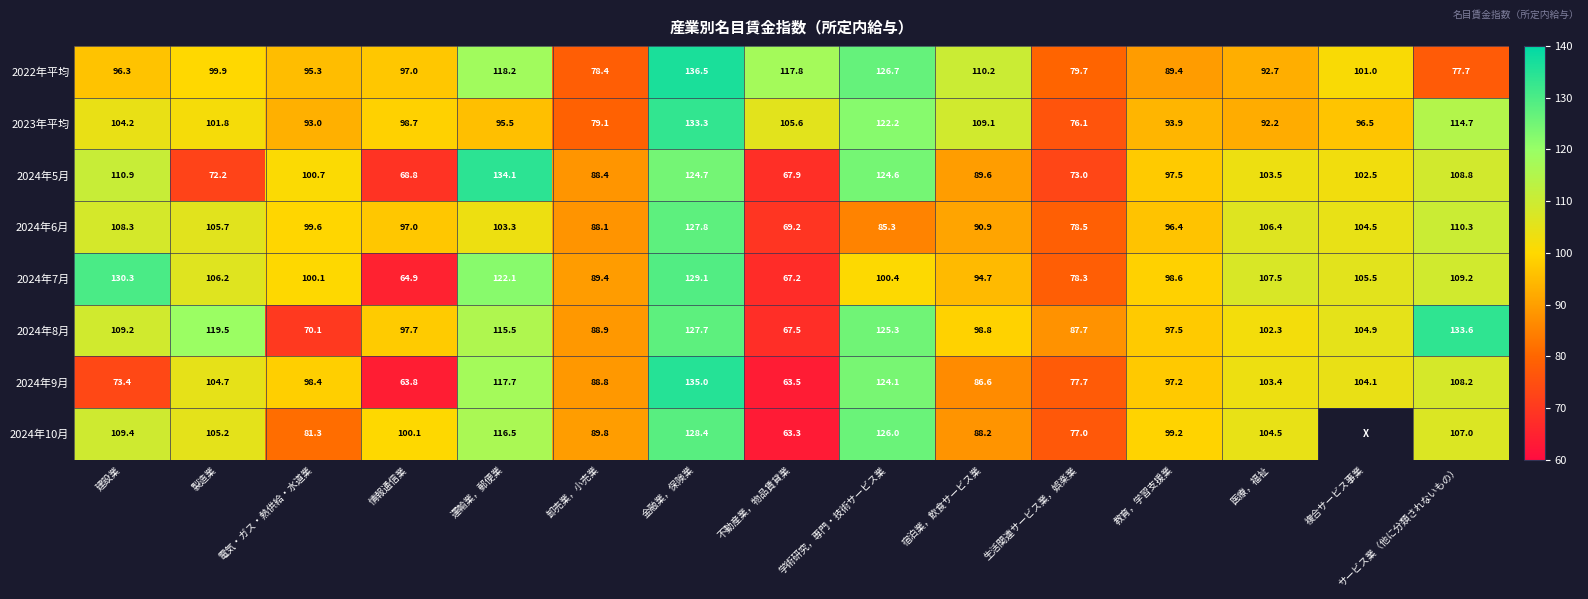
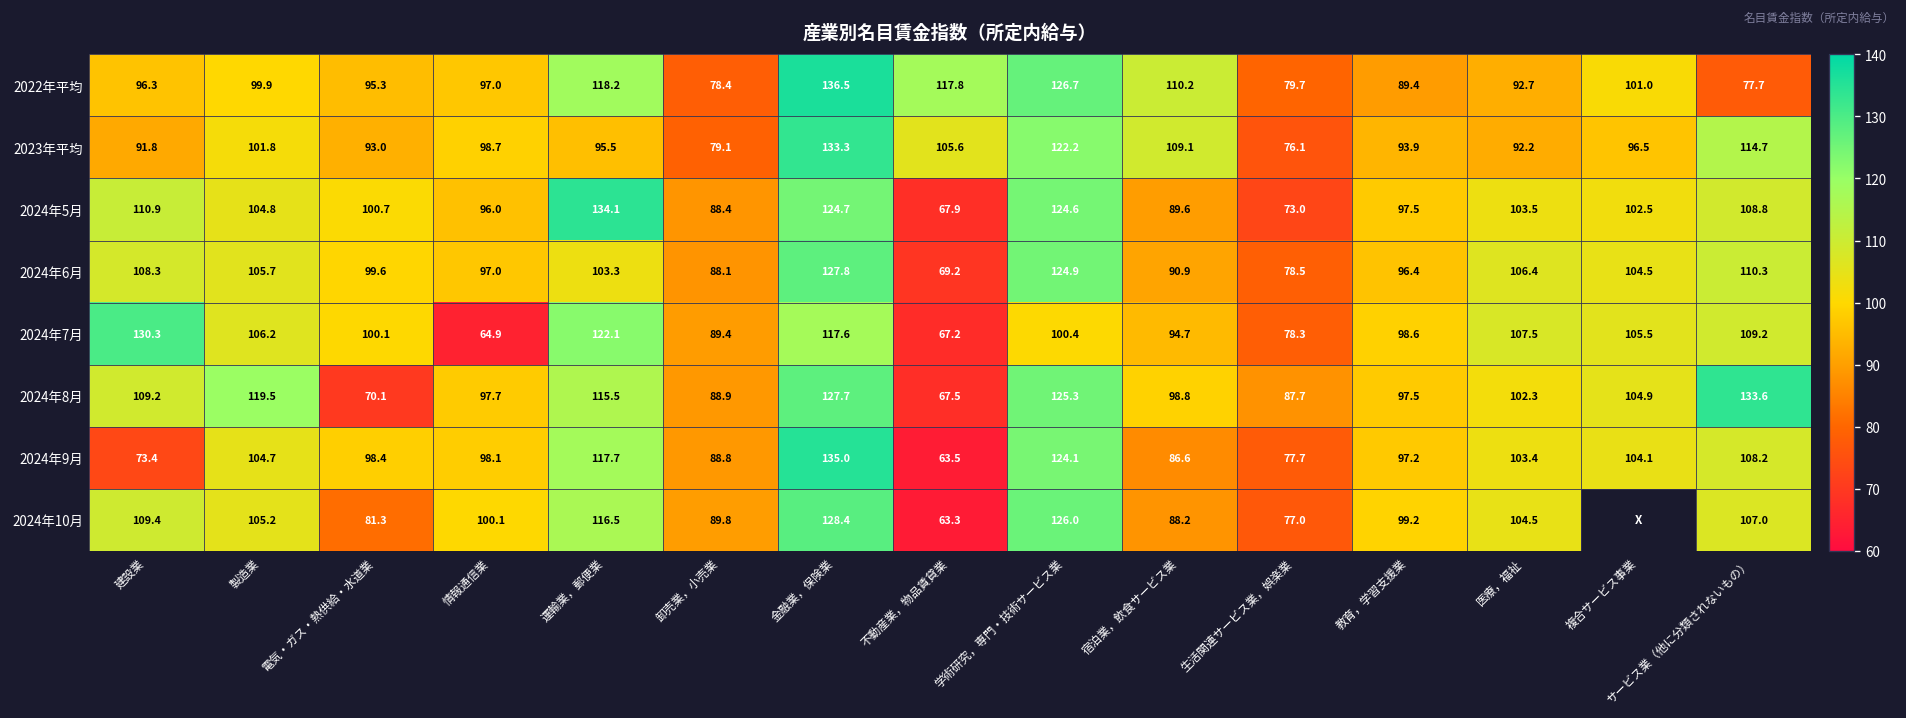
  {
    "2022年平均": {
      "建設業": 96.3,
      "製造業": 99.9,
      "電気・ガス・熱供給・水道業": 95.3,
      "情報通信業": 97.0,
      "運輸業，郵便業": 118.2,
      "卸売業，小売業": 78.4,
      "金融業，保険業": 136.5,
      "不動産業，物品賃貸業": 117.8,
      "学術研究，専門・技術サービス業": 126.7,
      "宿泊業，飲食サービス業": 110.2,
      "生活関連サービス業，娯楽業": 79.7,
      "教育，学習支援業": 89.4,
      "医療，福祉": 92.7,
      "複合サービス事業": 101.0,
      "サービス業（他に分類されないもの）": 77.7
    },
    "2023年平均": {
-     "建設業": 104.2,
+     "建設業": 91.8,
      "製造業": 101.8,
      "電気・ガス・熱供給・水道業": 93.0,
      "情報通信業": 98.7,
      "運輸業，郵便業": 95.5,
      "卸売業，小売業": 79.1,
      "金融業，保険業": 133.3,
      "不動産業，物品賃貸業": 105.6,
      "学術研究，専門・技術サービス業": 122.2,
      "宿泊業，飲食サービス業": 109.1,
      "生活関連サービス業，娯楽業": 76.1,
      "教育，学習支援業": 93.9,
      "医療，福祉": 92.2,
      "複合サービス事業": 96.5,
      "サービス業（他に分類されないもの）": 114.7
    },
    "2024年5月": {
      "建設業": 110.9,
-     "製造業": 72.2,
+     "製造業": 104.8,
      "電気・ガス・熱供給・水道業": 100.7,
-     "情報通信業": 68.8,
+     "情報通信業": 96.0,
      "運輸業，郵便業": 134.1,
      "卸売業，小売業": 88.4,
      "金融業，保険業": 124.7,
      "不動産業，物品賃貸業": 67.9,
      "学術研究，専門・技術サービス業": 124.6,
      "宿泊業，飲食サービス業": 89.6,
      "生活関連サービス業，娯楽業": 73.0,
      "教育，学習支援業": 97.5,
      "医療，福祉": 103.5,
      "複合サービス事業": 102.5,
      "サービス業（他に分類されないもの）": 108.8
    },
    "2024年6月": {
      "建設業": 108.3,
      "製造業": 105.7,
      "電気・ガス・熱供給・水道業": 99.6,
      "情報通信業": 97.0,
      "運輸業，郵便業": 103.3,
      "卸売業，小売業": 88.1,
      "金融業，保険業": 127.8,
      "不動産業，物品賃貸業": 69.2,
-     "学術研究，専門・技術サービス業": 85.3,
+     "学術研究，専門・技術サービス業": 124.9,
      "宿泊業，飲食サービス業": 90.9,
      "生活関連サービス業，娯楽業": 78.5,
      "教育，学習支援業": 96.4,
      "医療，福祉": 106.4,
      "複合サービス事業": 104.5,
      "サービス業（他に分類されないもの）": 110.3
    },
    "2024年7月": {
      "建設業": 130.3,
      "製造業": 106.2,
      "電気・ガス・熱供給・水道業": 100.1,
      "情報通信業": 64.9,
      "運輸業，郵便業": 122.1,
      "卸売業，小売業": 89.4,
-     "金融業，保険業": 129.1,
+     "金融業，保険業": 117.6,
      "不動産業，物品賃貸業": 67.2,
      "学術研究，専門・技術サービス業": 100.4,
      "宿泊業，飲食サービス業": 94.7,
      "生活関連サービス業，娯楽業": 78.3,
      "教育，学習支援業": 98.6,
      "医療，福祉": 107.5,
      "複合サービス事業": 105.5,
      "サービス業（他に分類されないもの）": 109.2
    },
    "2024年8月": {
      "建設業": 109.2,
      "製造業": 119.5,
      "電気・ガス・熱供給・水道業": 70.1,
      "情報通信業": 97.7,
      "運輸業，郵便業": 115.5,
      "卸売業，小売業": 88.9,
      "金融業，保険業": 127.7,
      "不動産業，物品賃貸業": 67.5,
      "学術研究，専門・技術サービス業": 125.3,
      "宿泊業，飲食サービス業": 98.8,
      "生活関連サービス業，娯楽業": 87.7,
      "教育，学習支援業": 97.5,
      "医療，福祉": 102.3,
      "複合サービス事業": 104.9,
      "サービス業（他に分類されないもの）": 133.6
    },
    "2024年9月": {
      "建設業": 73.4,
      "製造業": 104.7,
      "電気・ガス・熱供給・水道業": 98.4,
-     "情報通信業": 63.8,
+     "情報通信業": 98.1,
      "運輸業，郵便業": 117.7,
      "卸売業，小売業": 88.8,
      "金融業，保険業": 135.0,
      "不動産業，物品賃貸業": 63.5,
      "学術研究，専門・技術サービス業": 124.1,
      "宿泊業，飲食サービス業": 86.6,
      "生活関連サービス業，娯楽業": 77.7,
      "教育，学習支援業": 97.2,
      "医療，福祉": 103.4,
      "複合サービス事業": 104.1,
      "サービス業（他に分類されないもの）": 108.2
    },
    "2024年10月": {
      "建設業": 109.4,
      "製造業": 105.2,
      "電気・ガス・熱供給・水道業": 81.3,
      "情報通信業": 100.1,
      "運輸業，郵便業": 116.5,
      "卸売業，小売業": 89.8,
      "金融業，保険業": 128.4,
      "不動産業，物品賃貸業": 63.3,
      "学術研究，専門・技術サービス業": 126.0,
      "宿泊業，飲食サービス業": 88.2,
      "生活関連サービス業，娯楽業": 77.0,
      "教育，学習支援業": 99.2,
      "医療，福祉": 104.5,
      "サービス業（他に分類されないもの）": 107.0
    }
  }
